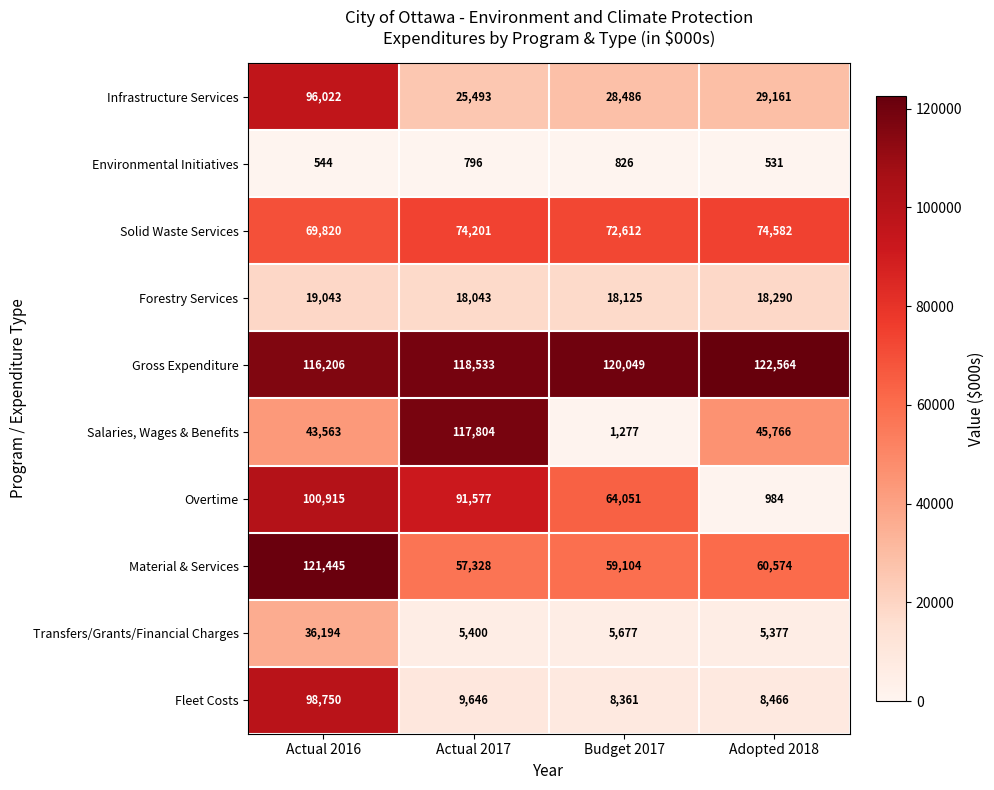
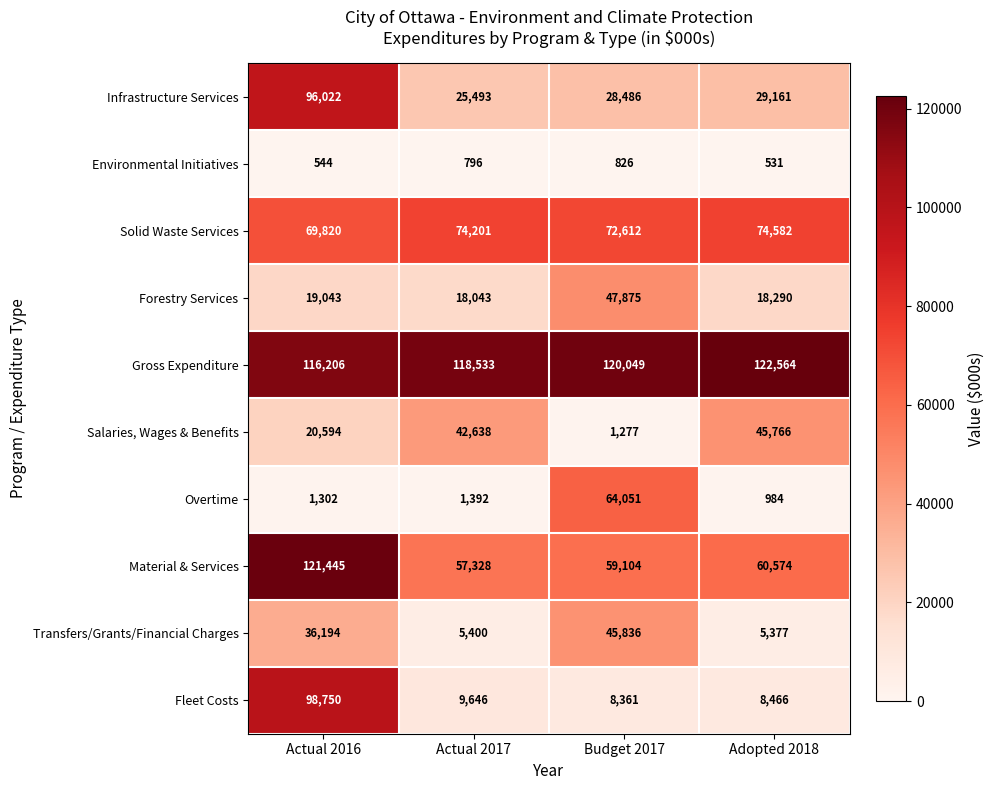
  {
    "Infrastructure Services": {
      "Actual 2016": "96,022",
      "Actual 2017": "25,493",
      "Budget 2017": "28,486",
      "Adopted 2018": "29,161"
    },
    "Environmental Initiatives": {
      "Actual 2016": "544",
      "Actual 2017": "796",
      "Budget 2017": "826",
      "Adopted 2018": "531"
    },
    "Solid Waste Services": {
      "Actual 2016": "69,820",
      "Actual 2017": "74,201",
      "Budget 2017": "72,612",
      "Adopted 2018": "74,582"
    },
    "Forestry Services": {
      "Actual 2016": "19,043",
      "Actual 2017": "18,043",
-     "Budget 2017": "18,125",
+     "Budget 2017": "47,875",
      "Adopted 2018": "18,290"
    },
    "Gross Expenditure": {
      "Actual 2016": "116,206",
      "Actual 2017": "118,533",
      "Budget 2017": "120,049",
      "Adopted 2018": "122,564"
    },
    "Salaries, Wages & Benefits": {
-     "Actual 2016": "43,563",
-     "Actual 2017": "117,804",
+     "Actual 2016": "20,594",
+     "Actual 2017": "42,638",
      "Budget 2017": "1,277",
      "Adopted 2018": "45,766"
    },
    "Overtime": {
-     "Actual 2016": "100,915",
-     "Actual 2017": "91,577",
+     "Actual 2016": "1,302",
+     "Actual 2017": "1,392",
      "Budget 2017": "64,051",
      "Adopted 2018": "984"
    },
    "Material & Services": {
      "Actual 2016": "121,445",
      "Actual 2017": "57,328",
      "Budget 2017": "59,104",
      "Adopted 2018": "60,574"
    },
    "Transfers/Grants/Financial Charges": {
      "Actual 2016": "36,194",
      "Actual 2017": "5,400",
-     "Budget 2017": "5,677",
+     "Budget 2017": "45,836",
      "Adopted 2018": "5,377"
    },
    "Fleet Costs": {
      "Actual 2016": "98,750",
      "Actual 2017": "9,646",
      "Budget 2017": "8,361",
      "Adopted 2018": "8,466"
    }
  }
